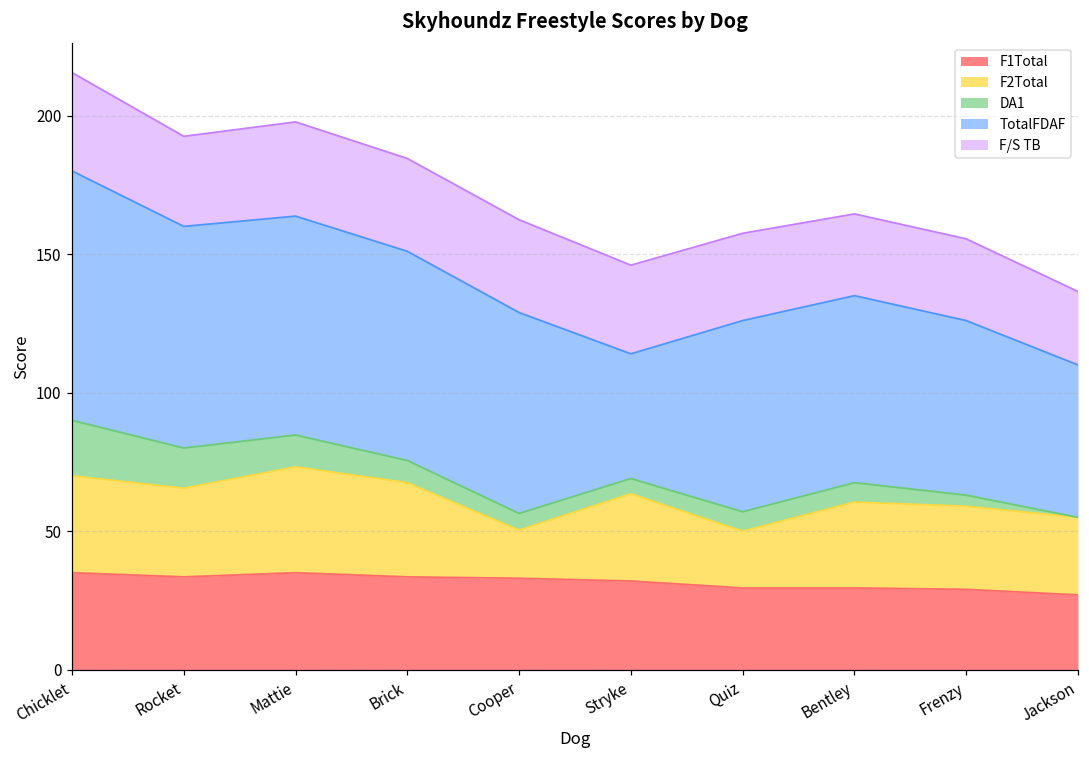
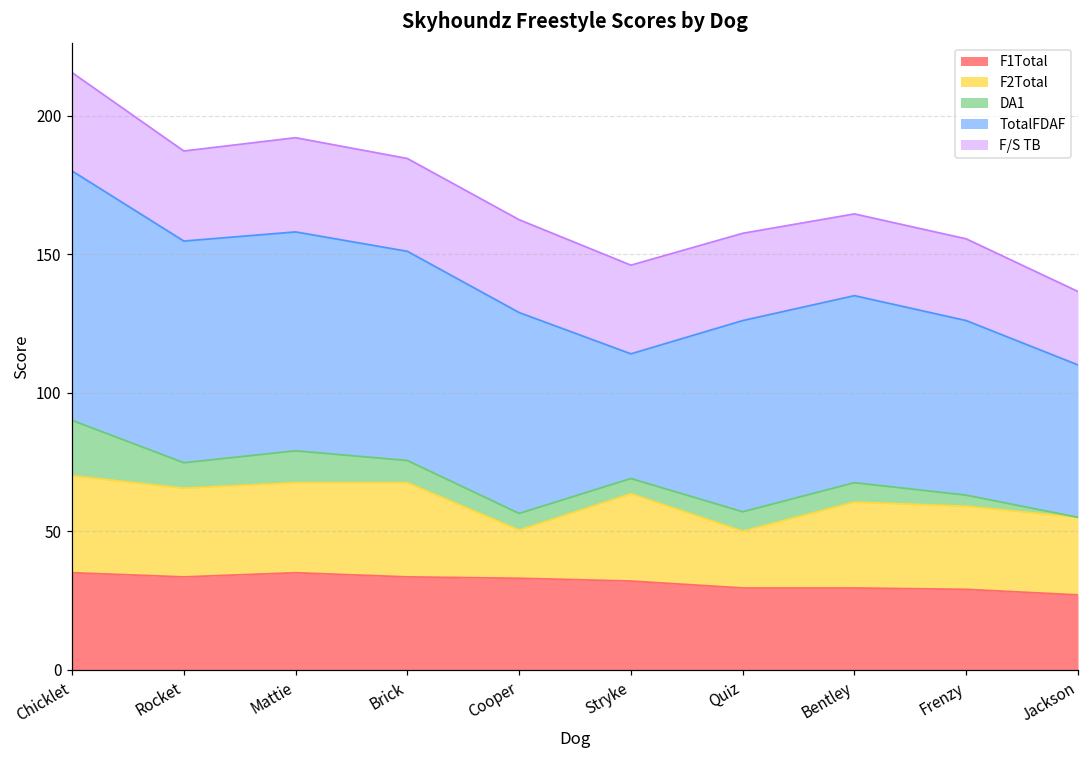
  {
    "F1Total": {
      "Chicklet": 35,
      "Rocket": 34,
      "Mattie": 35,
      "Brick": 34,
      "Cooper": 33,
      "Stryke": 32,
      "Quiz": 30,
      "Bentley": 30,
      "Frenzy": 29,
      "Jackson": 27
    },
    "F2Total": {
      "Chicklet": 35,
      "Rocket": 32,
-     "Mattie": 38,
+     "Mattie": 33,
      "Brick": 34,
      "Cooper": 17,
      "Stryke": 32,
      "Quiz": 21,
      "Bentley": 31,
      "Frenzy": 30
    },
    "DA1": {
      "Chicklet": 20,
-     "Rocket": 15,
+     "Rocket": 9,
      "Mattie": 12,
      "Brick": 8,
      "Cooper": 6,
      "Stryke": 6,
      "Quiz": 7,
      "Bentley": 7,
      "Frenzy": 4
    },
    "TotalFDAF": {
      "Chicklet": 90,
      "Rocket": 80,
      "Mattie": 79,
      "Brick": 76,
      "Cooper": 73,
      "Stryke": 45,
      "Quiz": 69,
      "Bentley": 68,
      "Frenzy": 63,
      "Jackson": 55
    },
    "F/S TB": {
      "Chicklet": 36,
      "Rocket": 33,
      "Mattie": 34,
      "Brick": 34,
      "Cooper": 34,
      "Stryke": 32,
      "Quiz": 32,
      "Bentley": 30,
      "Frenzy": 30,
      "Jackson": 27
    }
  }
